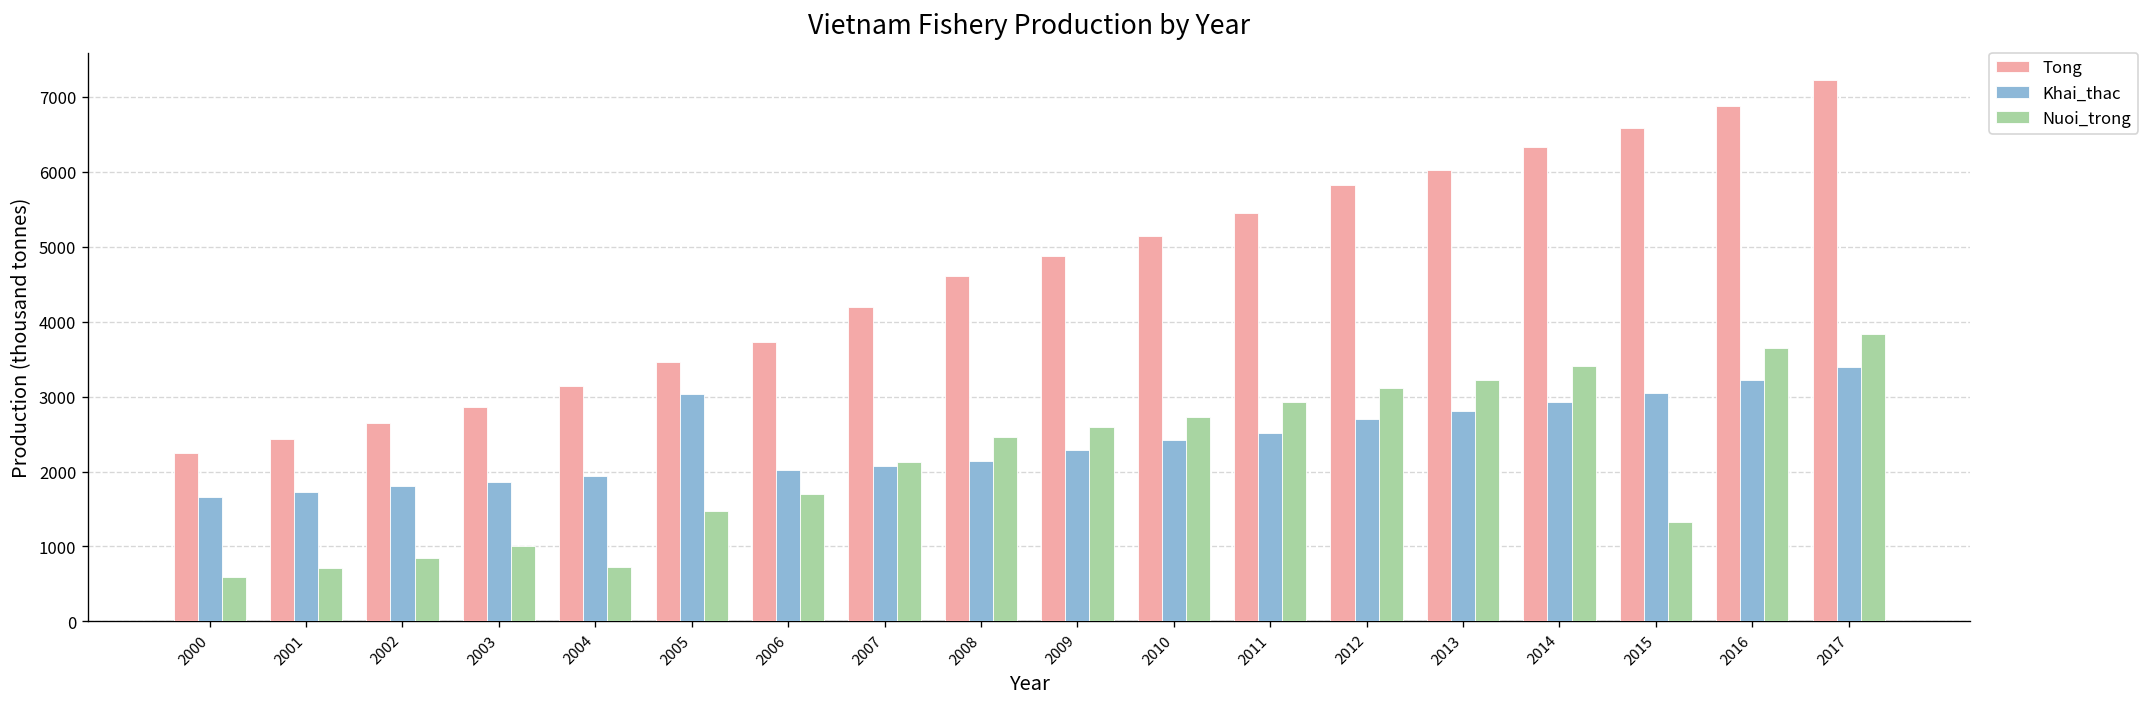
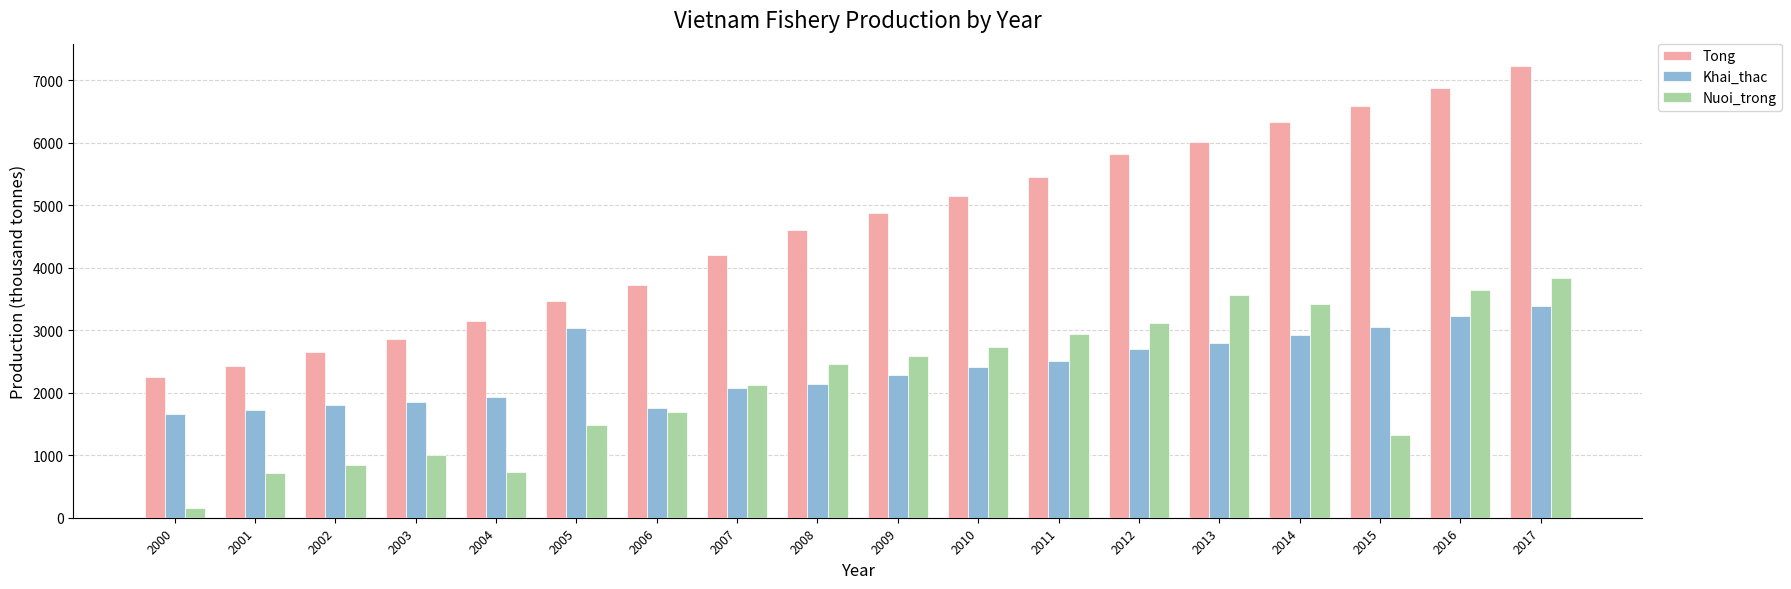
  {
    "Tong": {
      "2000": 2300,
      "2001": 2400,
      "2002": 2600,
      "2003": 2900,
      "2004": 3100,
      "2005": 3500,
      "2006": 3700,
      "2007": 4200,
      "2008": 4600,
      "2009": 4900,
      "2010": 5100,
      "2011": 5400,
      "2012": 5800,
      "2013": 6000,
      "2014": 6300,
      "2015": 6600,
      "2016": 6900,
      "2017": 7200
    },
    "Khai_thac": {
      "2000": 1700,
      "2001": 1700,
      "2002": 1800,
      "2003": 1900,
      "2004": 1900,
      "2005": 3000,
-     "2006": 2000,
+     "2006": 1800,
      "2007": 2100,
      "2008": 2100,
      "2009": 2300,
      "2010": 2400,
      "2011": 2500,
      "2012": 2700,
      "2013": 2800,
      "2014": 2900,
      "2015": 3000,
      "2016": 3200,
      "2017": 3400
    },
    "Nuoi_trong": {
-     "2000": 600,
+     "2000": 200,
      "2001": 700,
      "2002": 800,
      "2003": 1000,
      "2004": 700,
      "2005": 1500,
      "2006": 1700,
      "2007": 2100,
      "2008": 2500,
      "2009": 2600,
      "2010": 2700,
      "2011": 2900,
      "2012": 3100,
-     "2013": 3200,
+     "2013": 3600,
      "2014": 3400,
      "2015": 1300,
      "2016": 3600,
      "2017": 3800
    }
  }
